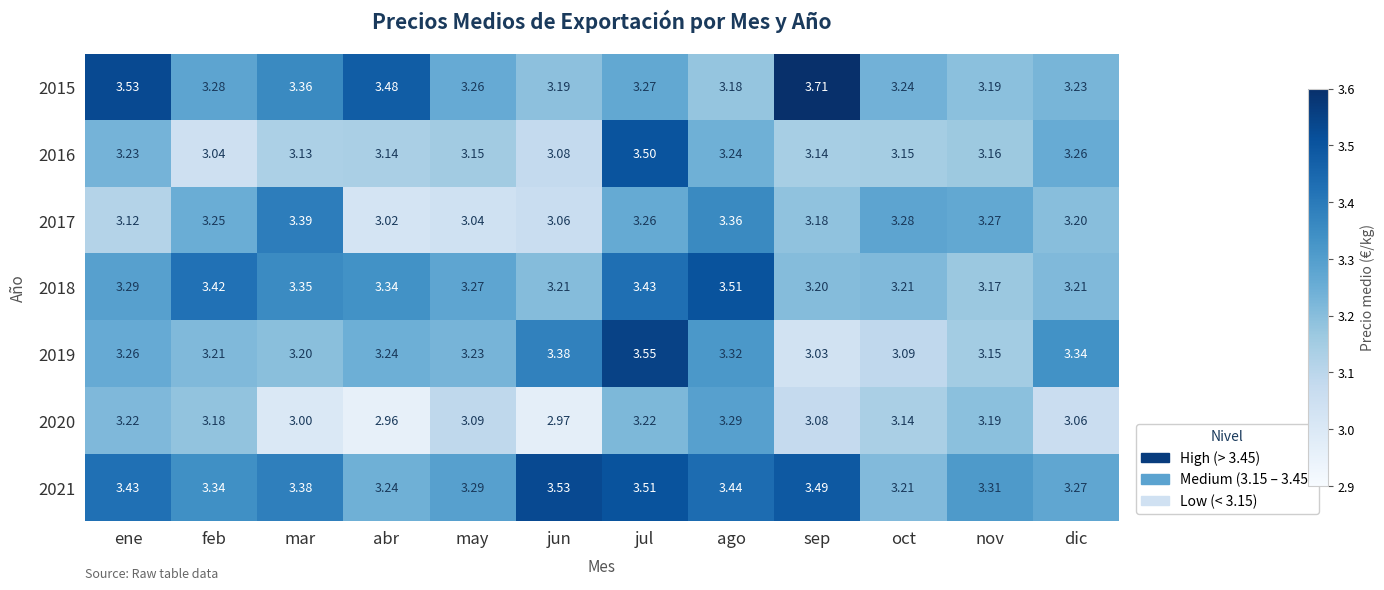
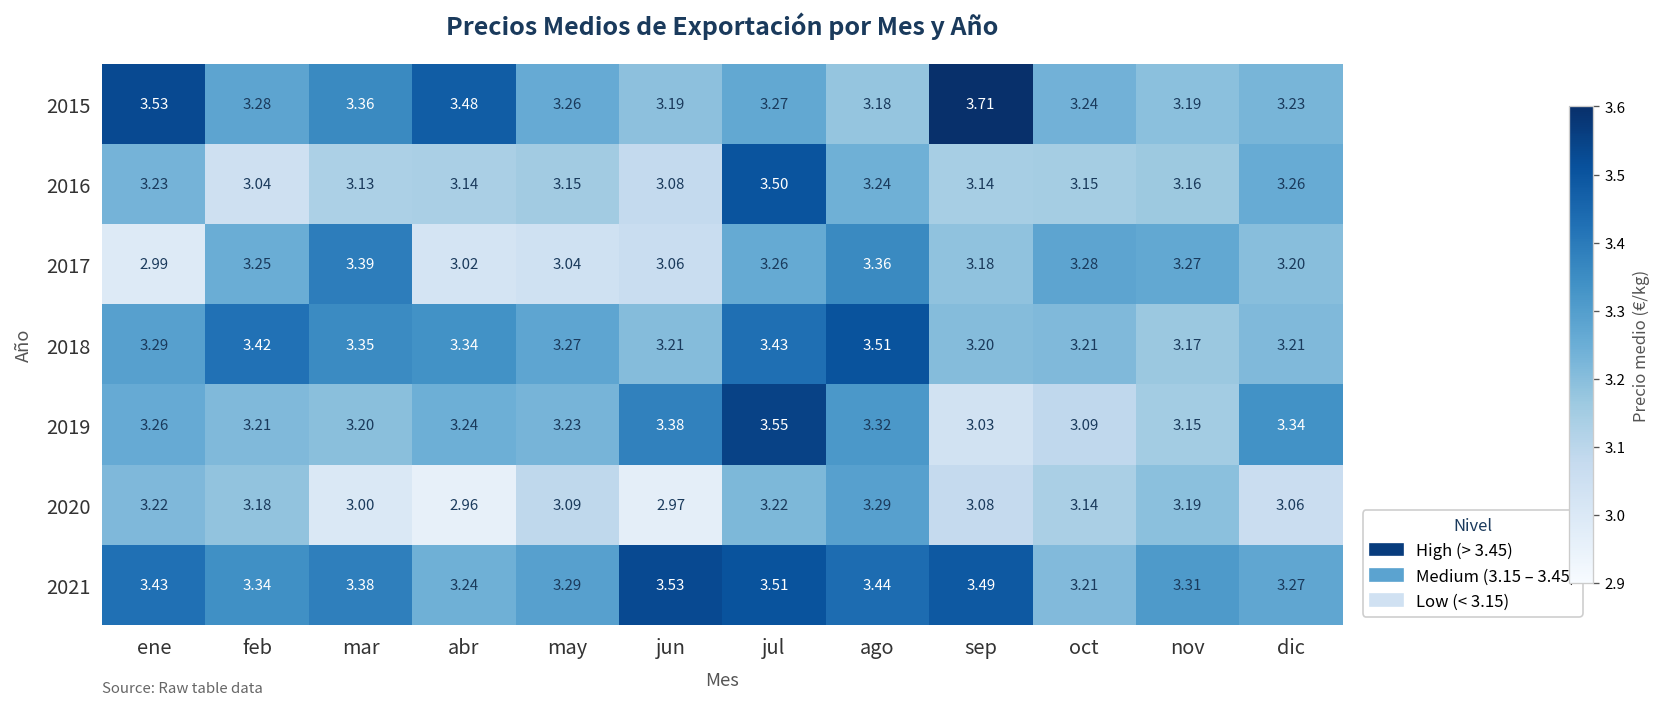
  {
    "2015": {
      "ene": 3.53,
      "feb": 3.28,
      "mar": 3.36,
      "abr": 3.48,
      "may": 3.26,
      "jun": 3.19,
      "jul": 3.27,
      "ago": 3.18,
      "sep": 3.71,
      "oct": 3.24,
      "nov": 3.19,
      "dic": 3.23
    },
    "2016": {
      "ene": 3.23,
      "feb": 3.04,
      "mar": 3.13,
      "abr": 3.14,
      "may": 3.15,
      "jun": 3.08,
      "jul": 3.50,
      "ago": 3.24,
      "sep": 3.14,
      "oct": 3.15,
      "nov": 3.16,
      "dic": 3.26
    },
    "2017": {
-     "ene": 3.12,
+     "ene": 2.99,
      "feb": 3.25,
      "mar": 3.39,
      "abr": 3.02,
      "may": 3.04,
      "jun": 3.06,
      "jul": 3.26,
      "ago": 3.36,
      "sep": 3.18,
      "oct": 3.28,
      "nov": 3.27,
      "dic": 3.20
    },
    "2018": {
      "ene": 3.29,
      "feb": 3.42,
      "mar": 3.35,
      "abr": 3.34,
      "may": 3.27,
      "jun": 3.21,
      "jul": 3.43,
      "ago": 3.51,
      "sep": 3.20,
      "oct": 3.21,
      "nov": 3.17,
      "dic": 3.21
    },
    "2019": {
      "ene": 3.26,
      "feb": 3.21,
      "mar": 3.20,
      "abr": 3.24,
      "may": 3.23,
      "jun": 3.38,
      "jul": 3.55,
      "ago": 3.32,
      "sep": 3.03,
      "oct": 3.09,
      "nov": 3.15,
      "dic": 3.34
    },
    "2020": {
      "ene": 3.22,
      "feb": 3.18,
      "mar": 3.00,
      "abr": 2.96,
      "may": 3.09,
      "jun": 2.97,
      "jul": 3.22,
      "ago": 3.29,
      "sep": 3.08,
      "oct": 3.14,
      "nov": 3.19,
      "dic": 3.06
    },
    "2021": {
      "ene": 3.43,
      "feb": 3.34,
      "mar": 3.38,
      "abr": 3.24,
      "may": 3.29,
      "jun": 3.53,
      "jul": 3.51,
      "ago": 3.44,
      "sep": 3.49,
      "oct": 3.21,
      "nov": 3.31,
      "dic": 3.27
    }
  }
